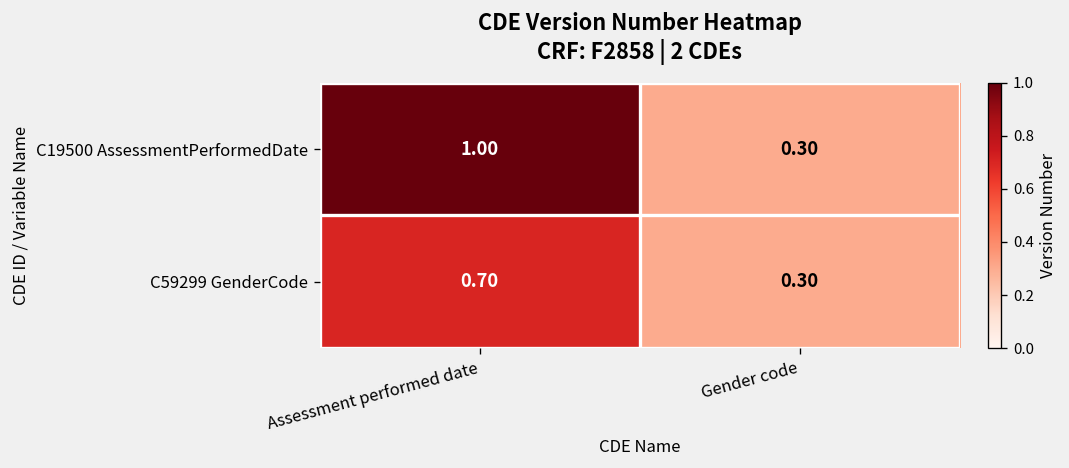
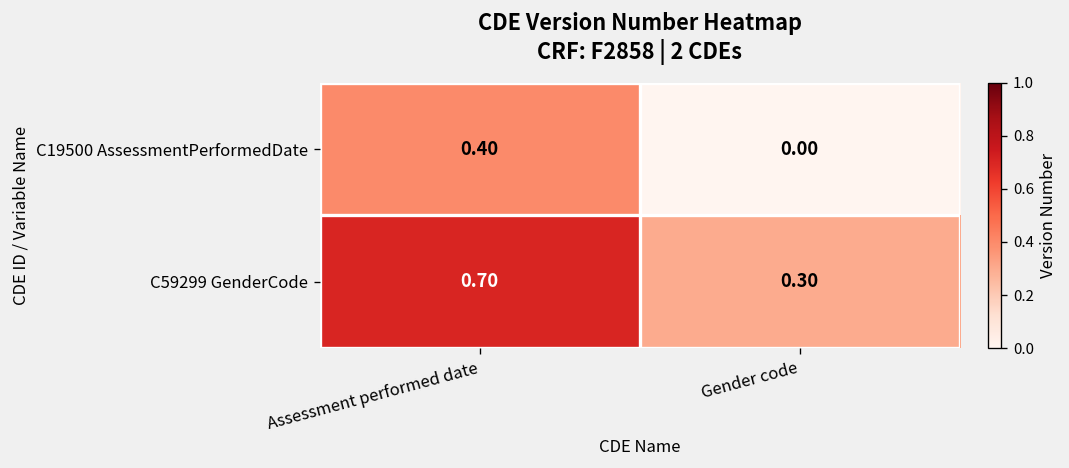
  {
    "C19500 AssessmentPerformedDate": {
-     "Assessment performed date": 1.00,
-     "Gender code": 0.30
+     "Assessment performed date": 0.40,
+     "Gender code": 0.00
    },
    "C59299 GenderCode": {
      "Assessment performed date": 0.70,
      "Gender code": 0.30
    }
  }
